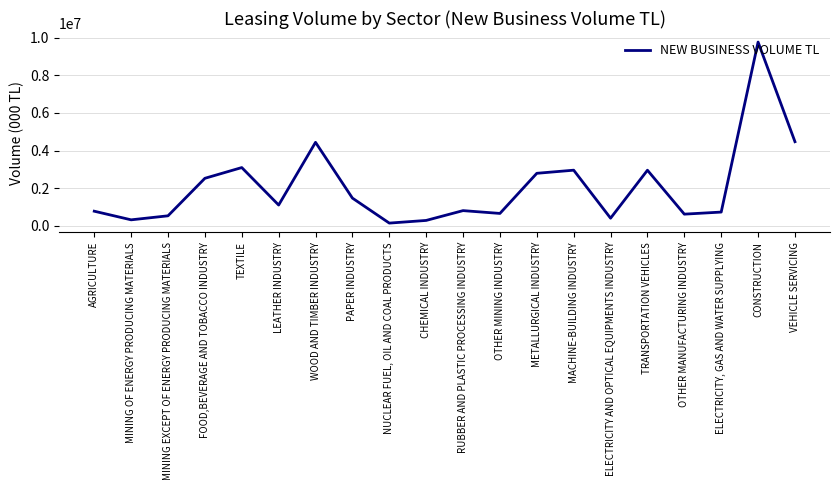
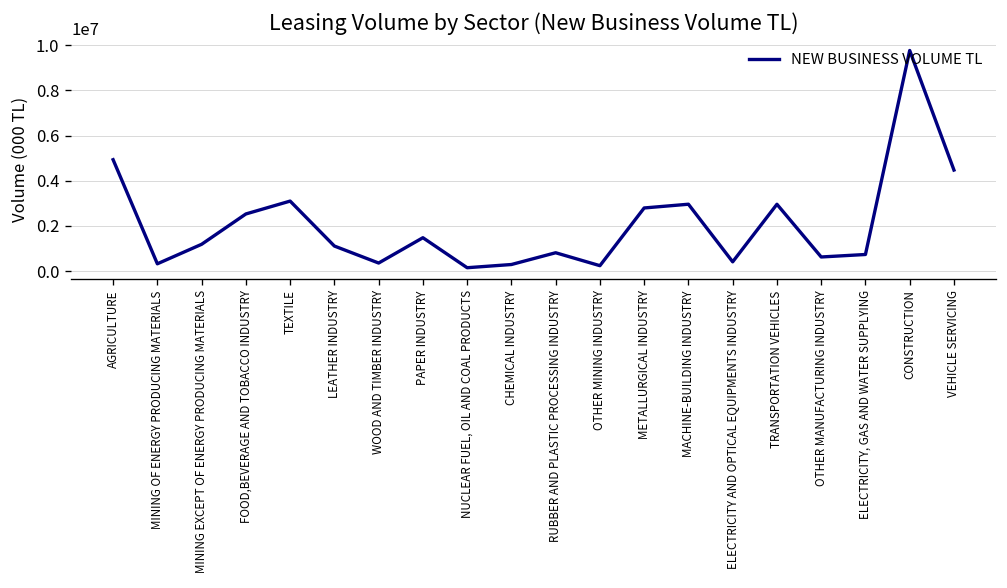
  {
-   "AGRICULTURE": 800000,
+   "AGRICULTURE": 4900000,
    "MINING OF ENERGY PRODUCING MATERIALS": 300000,
-   "MINING EXCEPT OF ENERGY PRODUCING MATERIALS": 500000,
+   "MINING EXCEPT OF ENERGY PRODUCING MATERIALS": 1200000,
    "FOOD,BEVERAGE AND TOBACCO INDUSTRY": 2500000,
    "TEXTILE": 3100000,
    "LEATHER INDUSTRY": 1100000,
-   "WOOD AND TIMBER INDUSTRY": 4400000,
+   "WOOD AND TIMBER INDUSTRY": 400000,
    "PAPER INDUSTRY": 1500000,
    "NUCLEAR FUEL, OIL AND COAL PRODUCTS": 100000,
    "CHEMICAL INDUSTRY": 300000,
    "RUBBER AND PLASTIC PROCESSING INDUSTRY": 800000,
-   "OTHER MINING INDUSTRY": 700000,
+   "OTHER MINING INDUSTRY": 200000,
    "METALLURGICAL INDUSTRY": 2800000,
    "MACHINE-BUILDING INDUSTRY": 3000000,
    "ELECTRICITY AND OPTICAL EQUIPMENTS INDUSTRY": 400000,
    "TRANSPORTATION VEHICLES": 3000000,
    "OTHER MANUFACTURING INDUSTRY": 600000,
    "ELECTRICITY, GAS AND WATER SUPPLYING": 700000,
    "CONSTRUCTION": 9800000,
    "VEHICLE SERVICING": 4500000
  }
